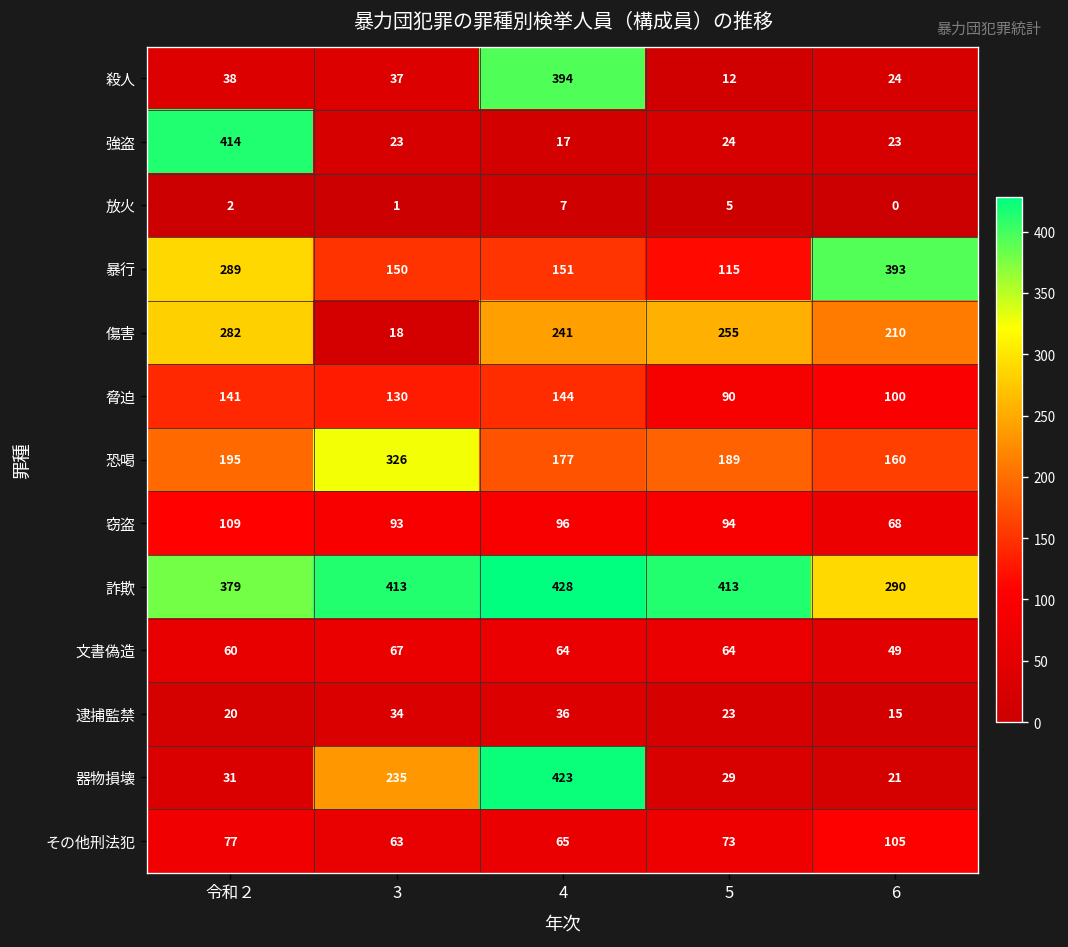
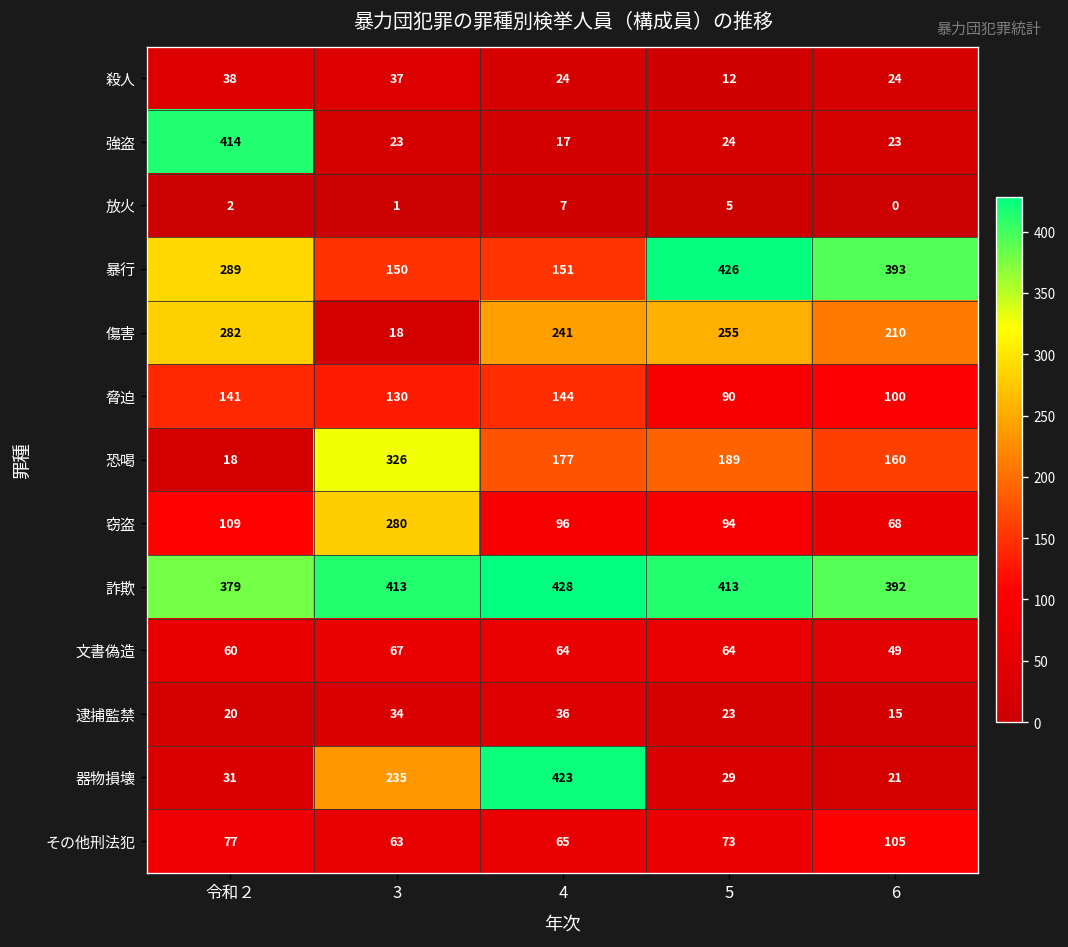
  {
    "殺人": {
      "令和２": 38,
      "3": 37,
-     "4": 394,
+     "4": 24,
      "5": 12,
      "6": 24
    },
    "強盗": {
      "令和２": 414,
      "3": 23,
      "4": 17,
      "5": 24,
      "6": 23
    },
    "放火": {
      "令和２": 2,
      "3": 1,
      "4": 7,
      "5": 5,
      "6": 0
    },
    "暴行": {
      "令和２": 289,
      "3": 150,
      "4": 151,
-     "5": 115,
+     "5": 426,
      "6": 393
    },
    "傷害": {
      "令和２": 282,
      "3": 18,
      "4": 241,
      "5": 255,
      "6": 210
    },
    "脅迫": {
      "令和２": 141,
      "3": 130,
      "4": 144,
      "5": 90,
      "6": 100
    },
    "恐喝": {
-     "令和２": 195,
+     "令和２": 18,
      "3": 326,
      "4": 177,
      "5": 189,
      "6": 160
    },
    "窃盗": {
      "令和２": 109,
-     "3": 93,
+     "3": 280,
      "4": 96,
      "5": 94,
      "6": 68
    },
    "詐欺": {
      "令和２": 379,
      "3": 413,
      "4": 428,
      "5": 413,
-     "6": 290
+     "6": 392
    },
    "文書偽造": {
      "令和２": 60,
      "3": 67,
      "4": 64,
      "5": 64,
      "6": 49
    },
    "逮捕監禁": {
      "令和２": 20,
      "3": 34,
      "4": 36,
      "5": 23,
      "6": 15
    },
    "器物損壊": {
      "令和２": 31,
      "3": 235,
      "4": 423,
      "5": 29,
      "6": 21
    },
    "その他刑法犯": {
      "令和２": 77,
      "3": 63,
      "4": 65,
      "5": 73,
      "6": 105
    }
  }
